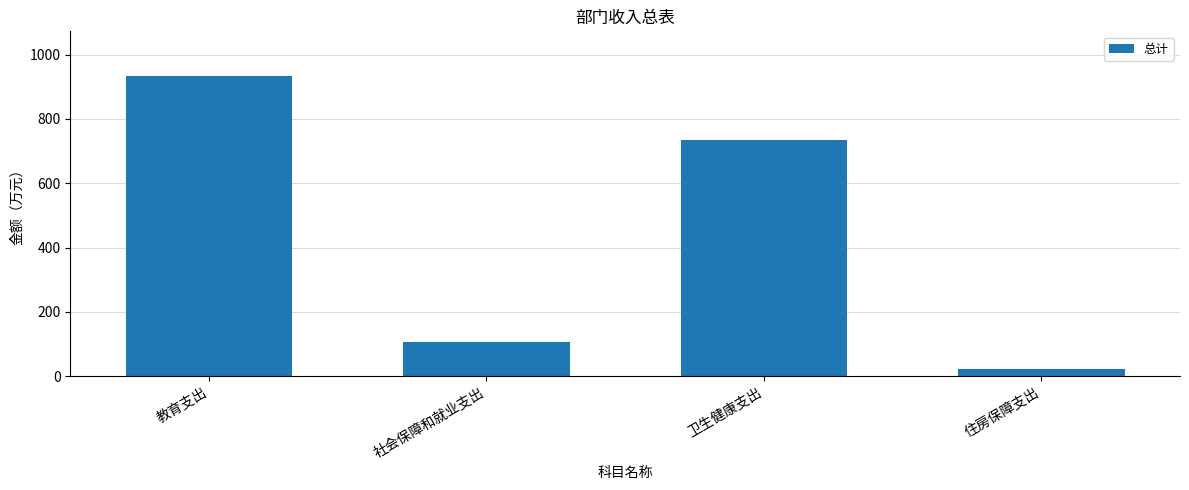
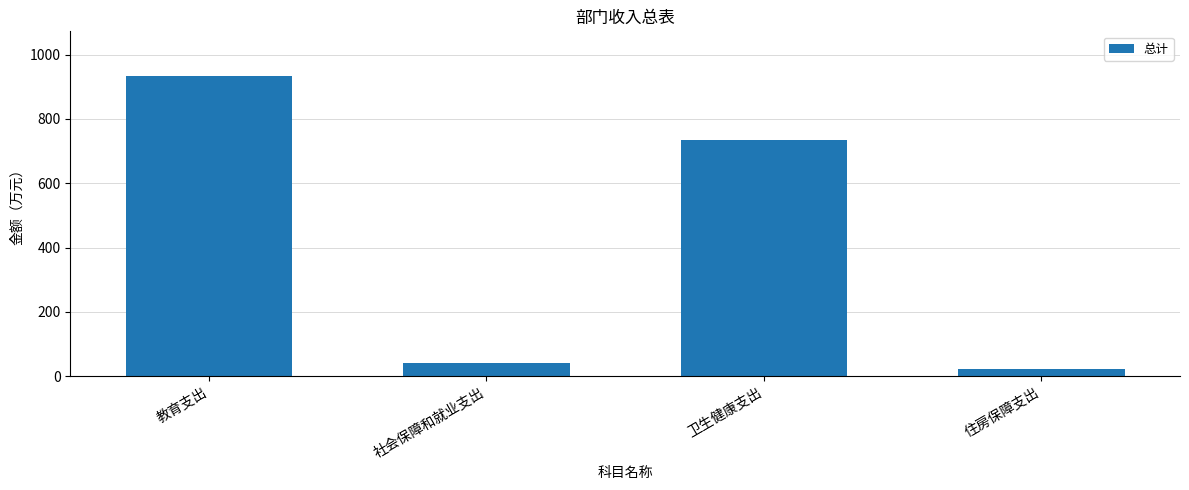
  {
    "教育支出": 930,
-   "社会保障和就业支出": 110,
+   "社会保障和就业支出": 40,
    "卫生健康支出": 740,
    "住房保障支出": 20
  }
